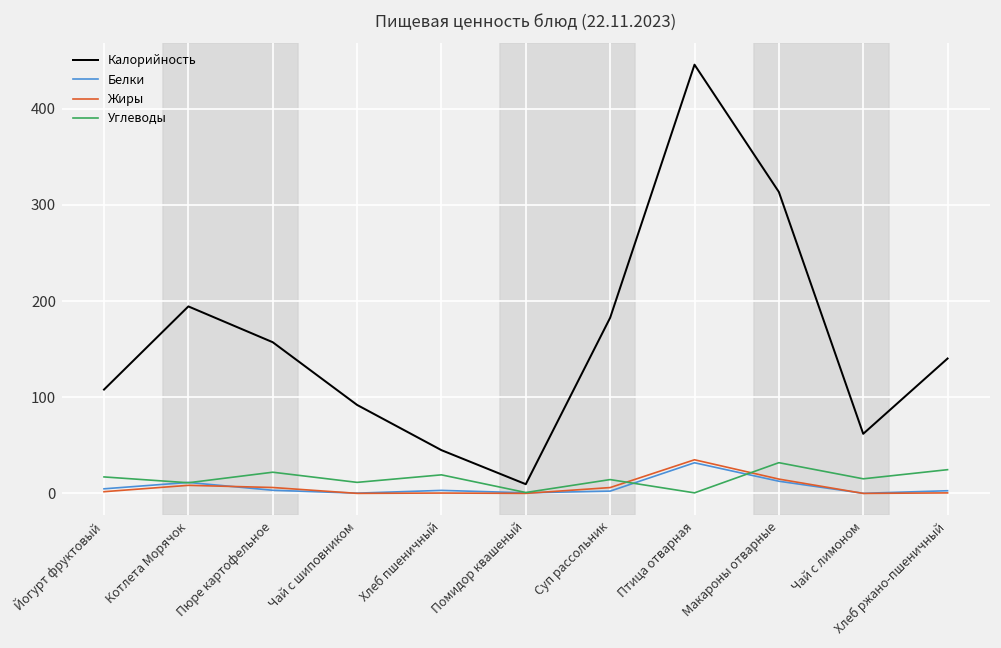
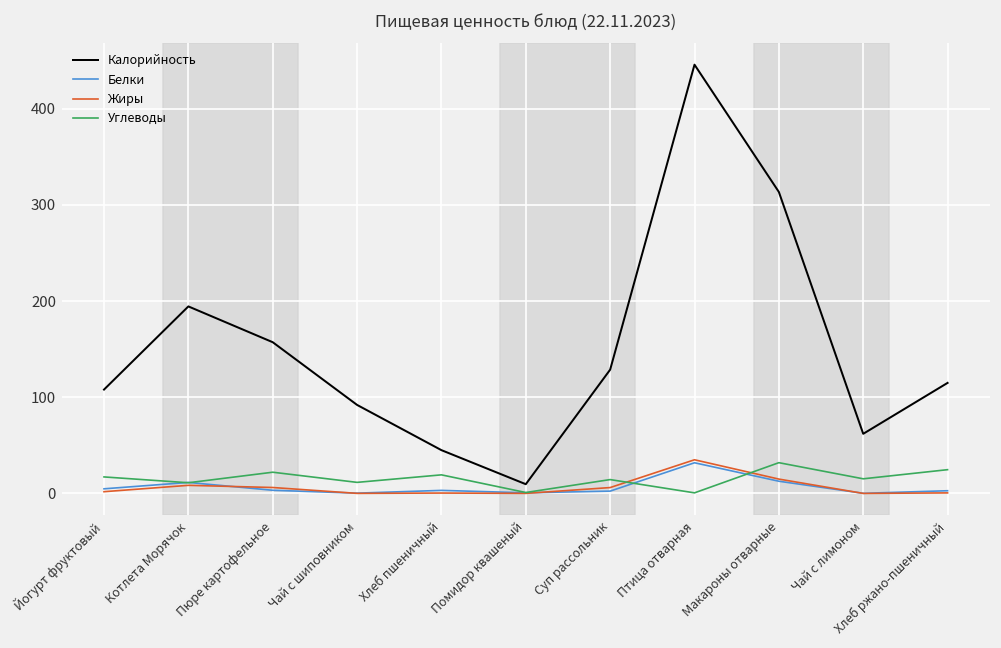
  {
    "Калорийность": {
      "Йогурт фруктовый": 110,
      "Котлета Морячок": 190,
      "Пюре картофельное": 160,
      "Чай с шиповником": 90,
      "Хлеб пшеничный": 50,
      "Помидор квашеный": 10,
-     "Суп рассольник": 180,
+     "Суп рассольник": 130,
      "Птица отварная": 450,
      "Макароны отварные": 310,
      "Чай с лимоном": 60,
-     "Хлеб ржано-пшеничный": 140
+     "Хлеб ржано-пшеничный": 110
    },
    "Белки": {
      "Суп рассольник": 0
    },
    "Жиры": {
      "Суп рассольник": 10
    },
    "Углеводы": {
      "Йогурт фруктовый": 20,
      "Пюре картофельное": 20,
      "Чай с шиповником": 10,
      "Хлеб пшеничный": 20,
      "Суп рассольник": 10,
      "Птица отварная": 0,
      "Макароны отварные": 30,
      "Чай с лимоном": 20,
      "Хлеб ржано-пшеничный": 20
    }
  }
